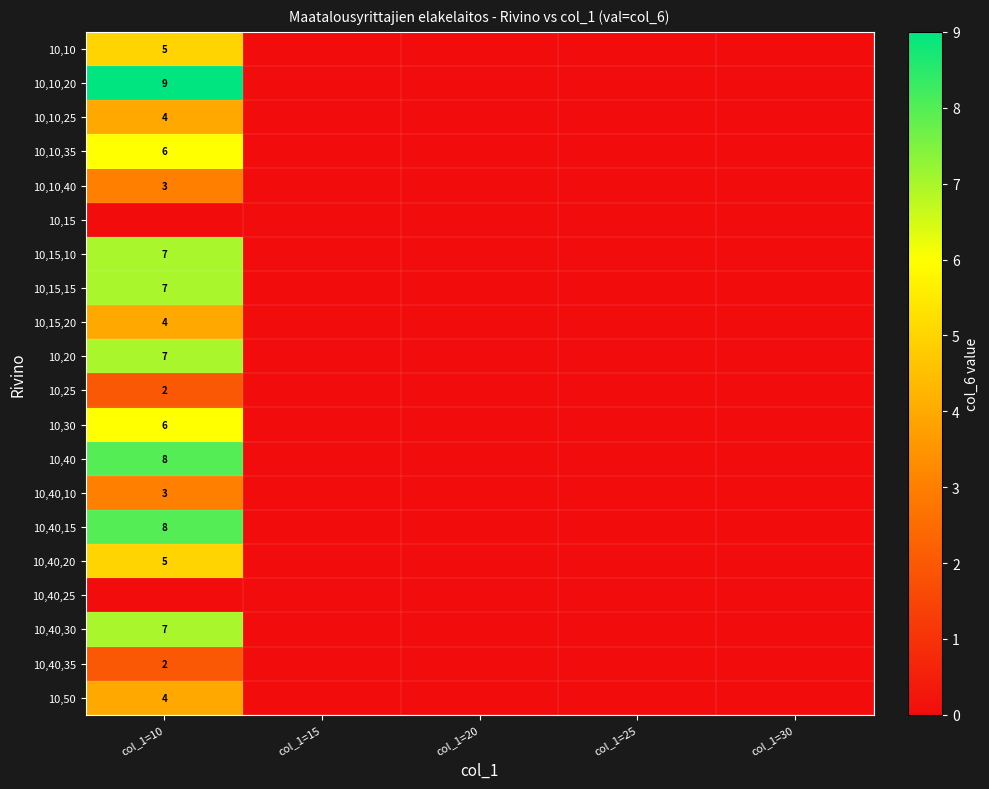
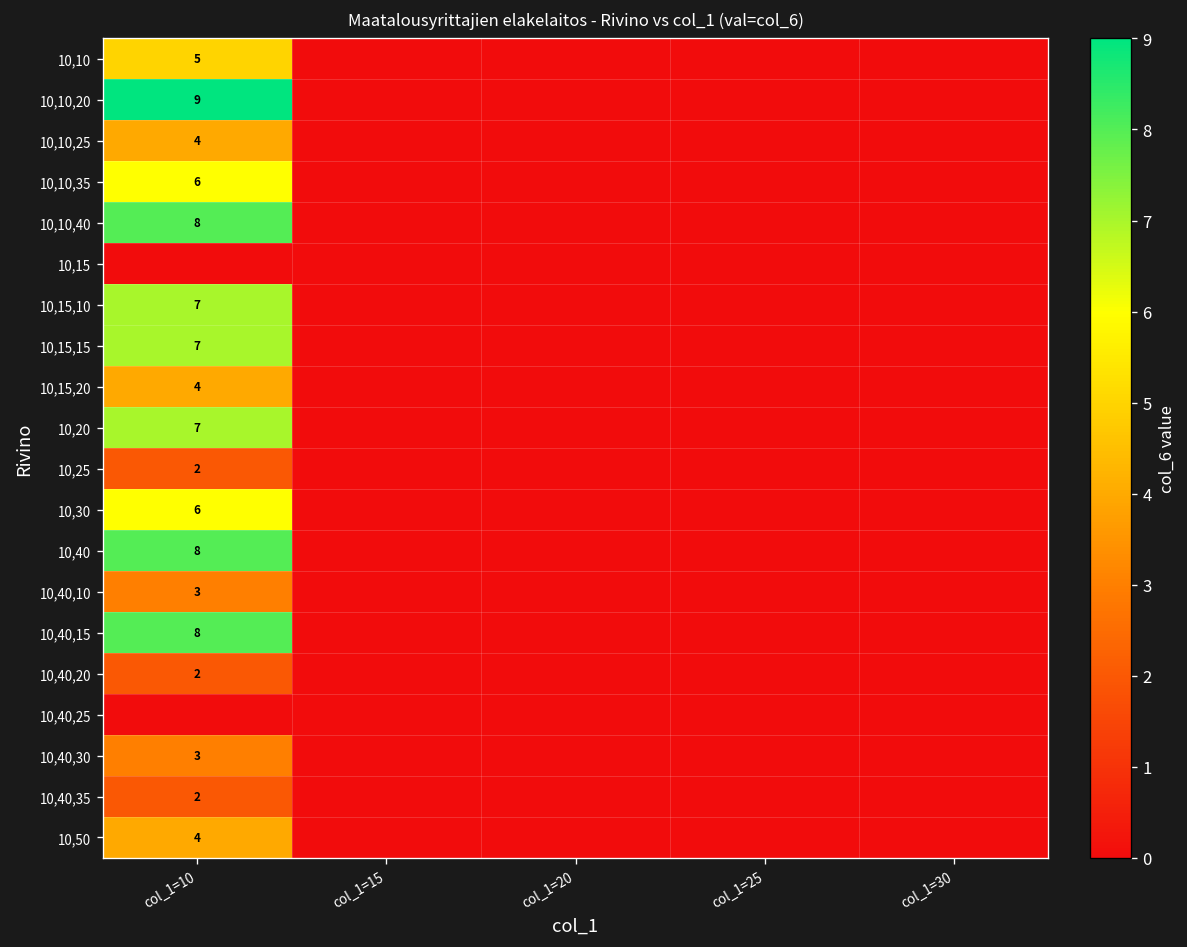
  {
    "10,10": {
      "col_1=10": 5
    },
    "10,10,20": {
      "col_1=10": 9
    },
    "10,10,25": {
      "col_1=10": 4
    },
    "10,10,35": {
      "col_1=10": 6
    },
    "10,10,40": {
-     "col_1=10": 3
+     "col_1=10": 8
    },
    "10,15,10": {
      "col_1=10": 7
    },
    "10,15,15": {
      "col_1=10": 7
    },
    "10,15,20": {
      "col_1=10": 4
    },
    "10,20": {
      "col_1=10": 7
    },
    "10,25": {
      "col_1=10": 2
    },
    "10,30": {
      "col_1=10": 6
    },
    "10,40": {
      "col_1=10": 8
    },
    "10,40,10": {
      "col_1=10": 3
    },
    "10,40,15": {
      "col_1=10": 8
    },
    "10,40,20": {
-     "col_1=10": 5
+     "col_1=10": 2
    },
    "10,40,30": {
-     "col_1=10": 7
+     "col_1=10": 3
    },
    "10,40,35": {
      "col_1=10": 2
    },
    "10,50": {
      "col_1=10": 4
    }
  }
